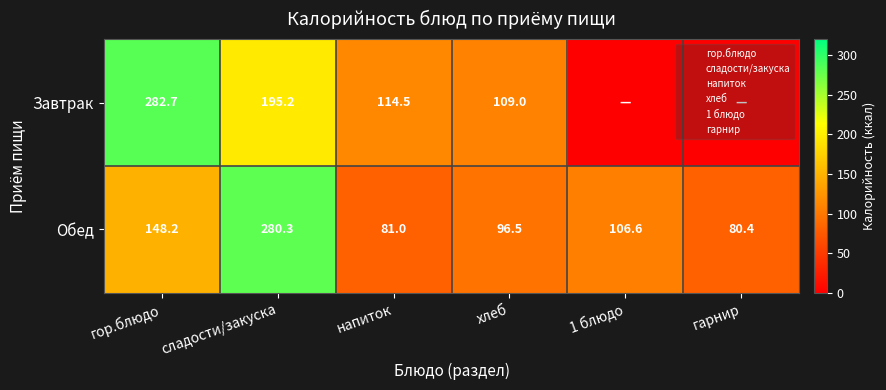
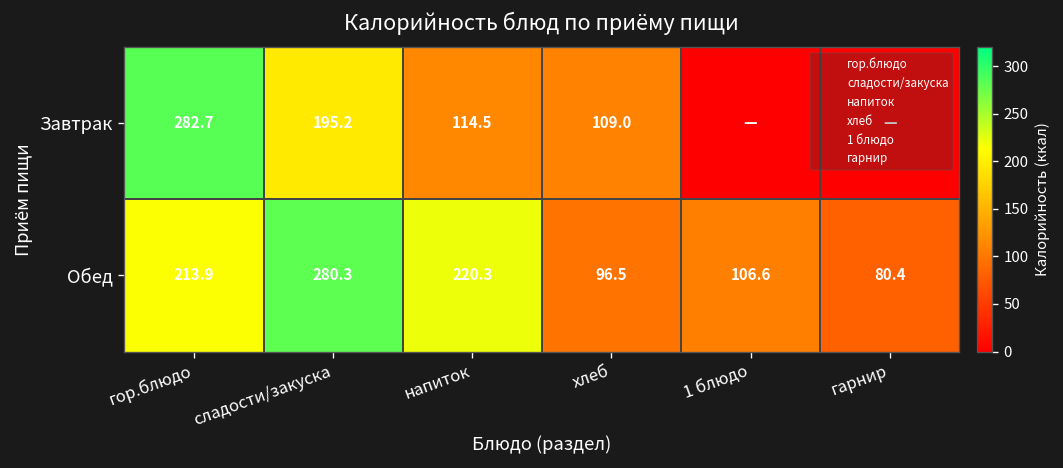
  {
    "Завтрак": {
      "гор.блюдо": 282.7,
      "сладости/закуска": 195.2,
      "напиток": 114.5,
      "хлеб": 109.0
    },
    "Обед": {
-     "гор.блюдо": 148.2,
+     "гор.блюдо": 213.9,
      "сладости/закуска": 280.3,
-     "напиток": 81.0,
+     "напиток": 220.3,
      "хлеб": 96.5,
      "1 блюдо": 106.6,
      "гарнир": 80.4
    }
  }
